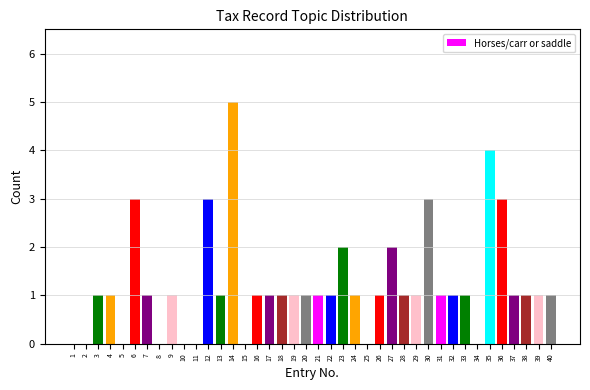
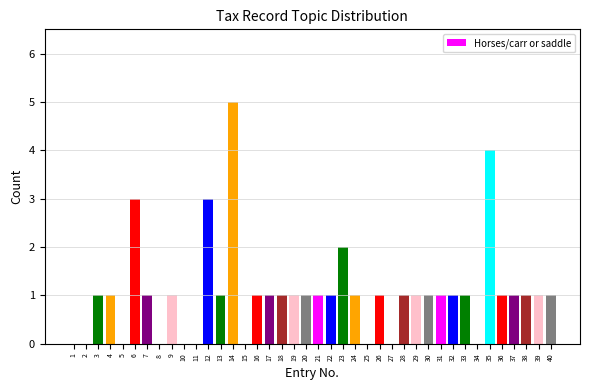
  {
    "1": 0,
    "2": 0,
    "3": 1,
    "4": 1,
    "5": 0,
    "6": 3,
    "7": 1,
    "8": 0,
    "9": 1,
    "10": 0,
    "11": 0,
    "12": 3,
    "13": 1,
    "14": 5,
    "15": 0,
    "16": 1,
    "17": 1,
    "18": 1,
    "19": 1,
    "20": 1,
    "21": 1,
    "22": 1,
    "23": 2,
    "24": 1,
    "25": 0,
    "26": 1,
-   "27": 2,
+   "27": 0,
    "28": 1,
    "29": 1,
-   "30": 3,
+   "30": 1,
    "31": 1,
    "32": 1,
    "33": 1,
    "34": 0,
    "35": 4,
-   "36": 3,
+   "36": 1,
    "37": 1,
    "38": 1,
    "39": 1,
    "40": 1
  }
